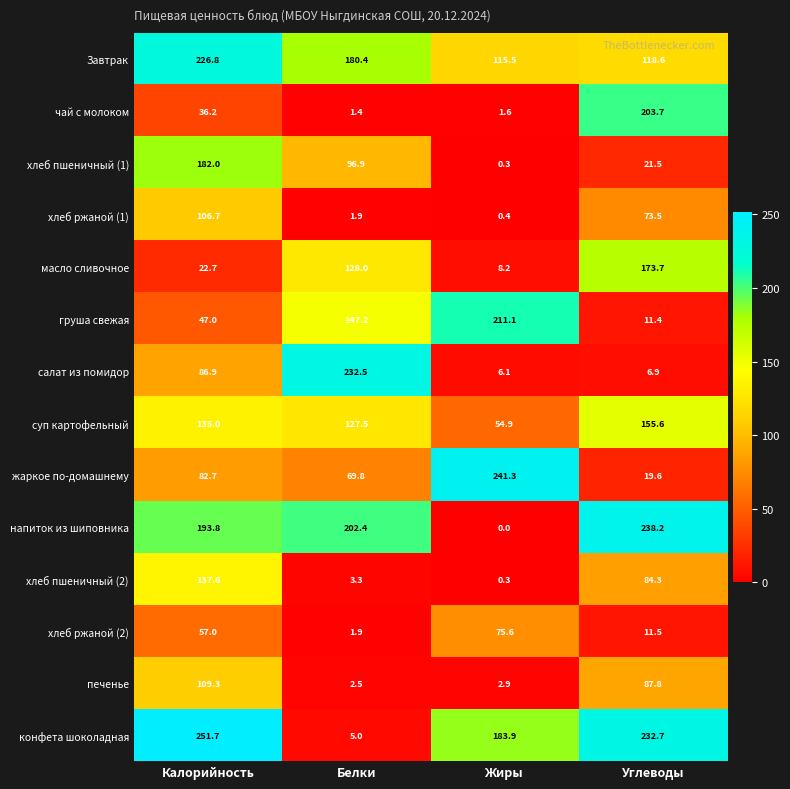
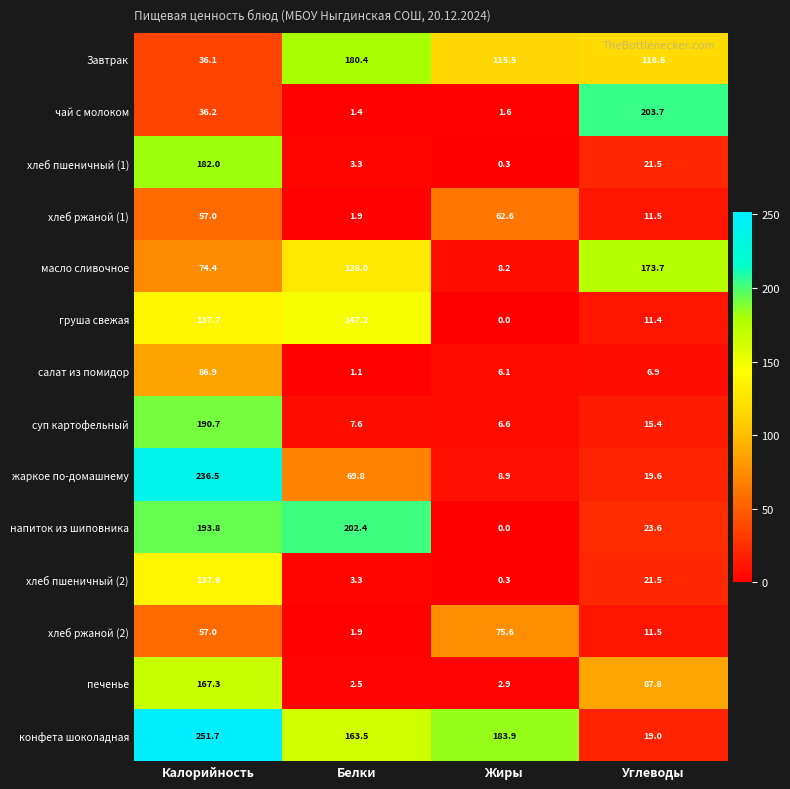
  {
    "Завтрак": {
-     "Калорийность": 226.8,
+     "Калорийность": 36.1,
      "Белки": 180.4,
      "Жиры": 115.5
    },
    "чай с молоком": {
      "Калорийность": 36.2,
      "Белки": 1.4,
      "Жиры": 1.6,
      "Углеводы": 203.7
    },
    "хлеб пшеничный (1)": {
      "Калорийность": 182.0,
-     "Белки": 96.9,
+     "Белки": 3.3,
      "Жиры": 0.3,
      "Углеводы": 21.5
    },
    "хлеб ржаной (1)": {
-     "Калорийность": 106.7,
+     "Калорийность": 57.0,
      "Белки": 1.9,
-     "Жиры": 0.4,
-     "Углеводы": 73.5
+     "Жиры": 62.6,
+     "Углеводы": 11.5
    },
    "масло сливочное": {
-     "Калорийность": 22.7,
+     "Калорийность": 74.4,
      "Белки": 128.0,
      "Жиры": 8.2,
      "Углеводы": 173.7
    },
    "груша свежая": {
-     "Калорийность": 47.0,
+     "Калорийность": 137.7,
      "Белки": 147.2,
-     "Жиры": 211.1,
+     "Жиры": 0.0,
      "Углеводы": 11.4
    },
    "салат из помидор": {
      "Калорийность": 86.9,
-     "Белки": 232.5,
+     "Белки": 1.1,
      "Жиры": 6.1,
      "Углеводы": 6.9
    },
    "суп картофельный": {
-     "Калорийность": 135.0,
-     "Белки": 127.5,
-     "Жиры": 54.9,
-     "Углеводы": 155.6
+     "Калорийность": 190.7,
+     "Белки": 7.6,
+     "Жиры": 6.6,
+     "Углеводы": 15.4
    },
    "жаркое по-домашнему": {
-     "Калорийность": 82.7,
+     "Калорийность": 236.5,
      "Белки": 69.8,
-     "Жиры": 241.3,
+     "Жиры": 8.9,
      "Углеводы": 19.6
    },
    "напиток из шиповника": {
      "Калорийность": 193.8,
      "Белки": 202.4,
      "Жиры": 0.0,
-     "Углеводы": 238.2
+     "Углеводы": 23.6
    },
    "хлеб пшеничный (2)": {
      "Калорийность": 137.6,
      "Белки": 3.3,
      "Жиры": 0.3,
-     "Углеводы": 84.3
+     "Углеводы": 21.5
    },
    "хлеб ржаной (2)": {
      "Калорийность": 57.0,
      "Белки": 1.9,
      "Жиры": 75.6,
      "Углеводы": 11.5
    },
    "печенье": {
-     "Калорийность": 109.3,
+     "Калорийность": 167.3,
      "Белки": 2.5,
      "Жиры": 2.9,
      "Углеводы": 87.8
    },
    "конфета шоколадная": {
      "Калорийность": 251.7,
-     "Белки": 5.0,
+     "Белки": 163.5,
      "Жиры": 183.9,
-     "Углеводы": 232.7
+     "Углеводы": 19.0
    }
  }
